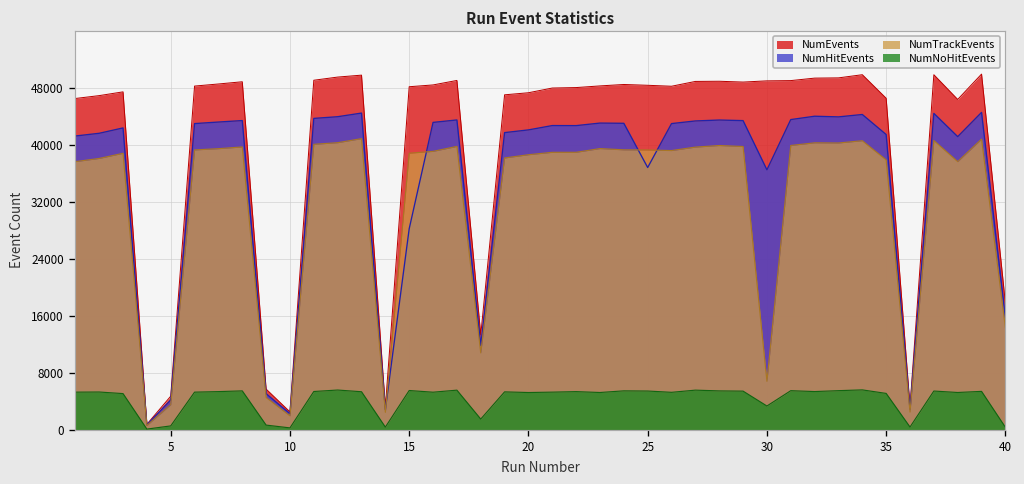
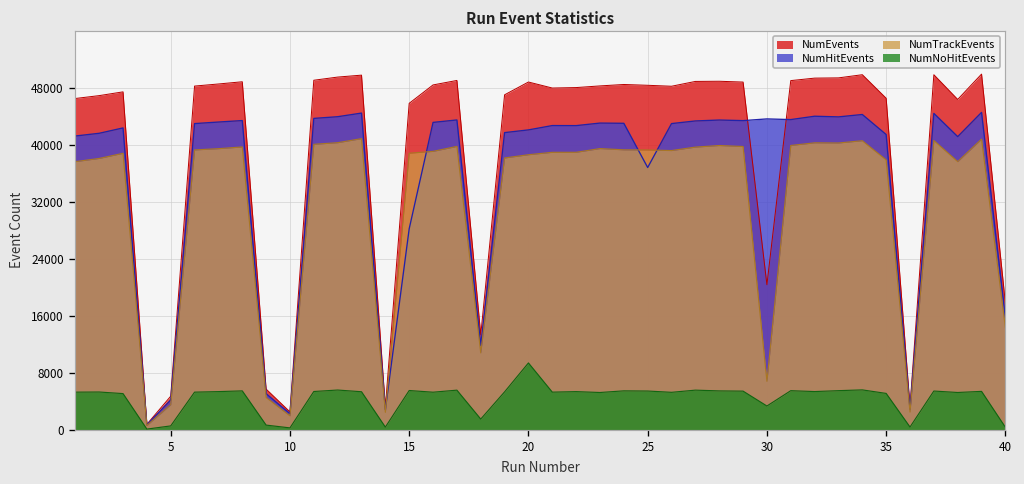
  {
    "NumEvents": {
      "5": 5000,
-     "15": 48000,
-     "20": 47000,
+     "15": 46000,
+     "20": 49000,
      "25": 48000,
-     "30": 49000,
+     "30": 20000,
      "35": 47000,
      "40": 18000
    },
    "NumHitEvents": {
      "5": 4000,
      "15": 28000,
      "20": 42000,
      "25": 37000,
-     "30": 36000,
+     "30": 44000,
      "35": 41000,
      "40": 16000
    },
    "NumTrackEvents": {
      "5": 4000,
      "15": 39000,
      "20": 39000,
      "25": 39000,
      "30": 7000,
      "35": 38000,
      "40": 14000
    },
    "NumNoHitEvents": {
      "5": 1000,
      "10": 0,
      "15": 5000,
-     "20": 5000,
+     "20": 9000,
      "25": 5000,
      "30": 3000,
      "35": 5000,
      "40": 0
    }
  }
